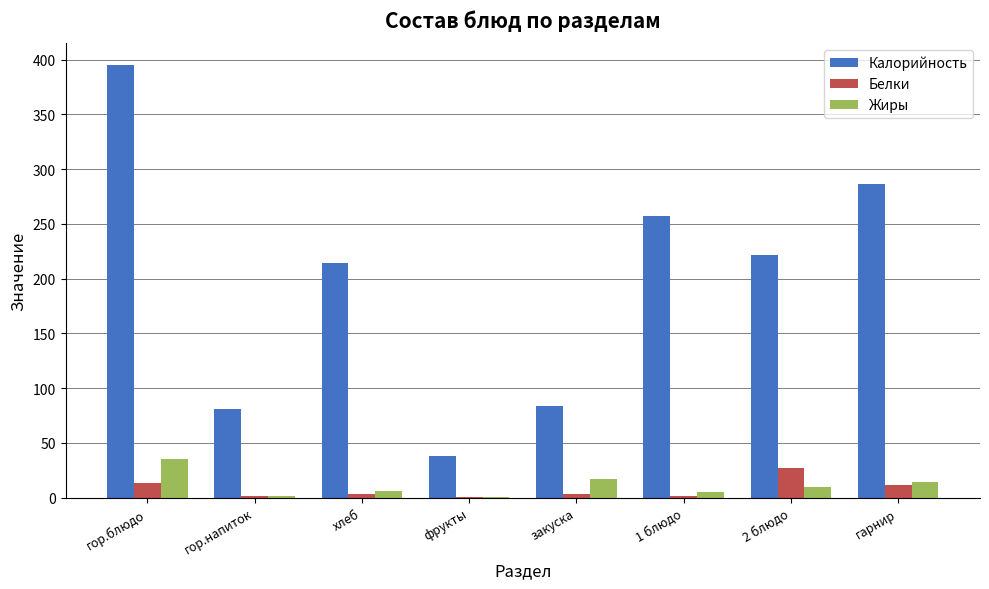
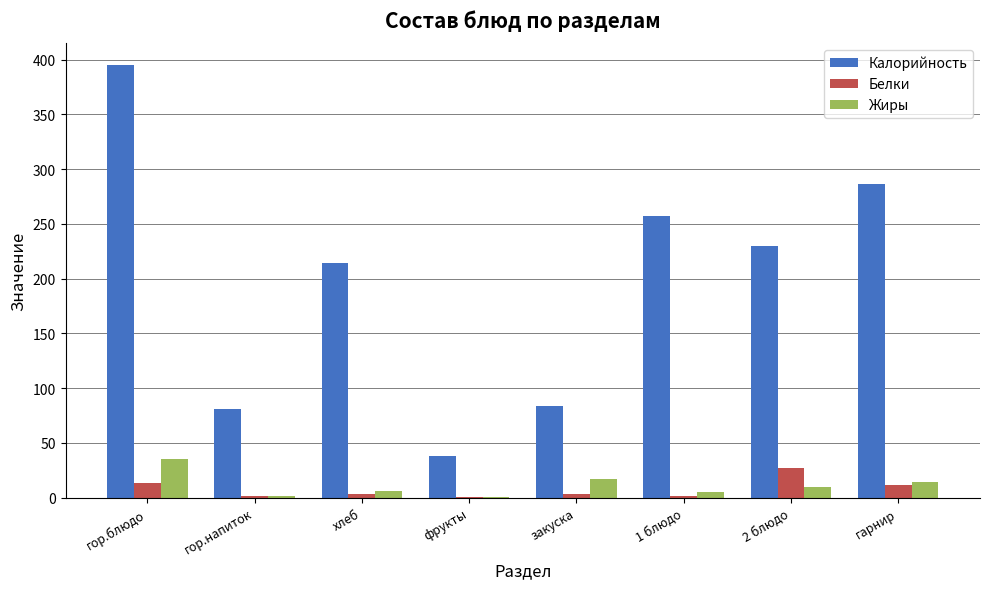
  {
    "Калорийность": {
      "гор.блюдо": 395,
      "гор.напиток": 81,
      "хлеб": 214,
      "фрукты": 38,
      "закуска": 84,
      "1 блюдо": 257,
-     "2 блюдо": 222,
+     "2 блюдо": 230,
      "гарнир": 286
    },
    "Белки": {
      "гор.блюдо": 14,
      "хлеб": 4,
      "закуска": 3,
      "2 блюдо": 27,
      "гарнир": 12
    },
    "Жиры": {
      "гор.блюдо": 35,
      "хлеб": 6,
      "закуска": 17,
      "1 блюдо": 5,
      "2 блюдо": 9,
      "гарнир": 15
    }
  }
